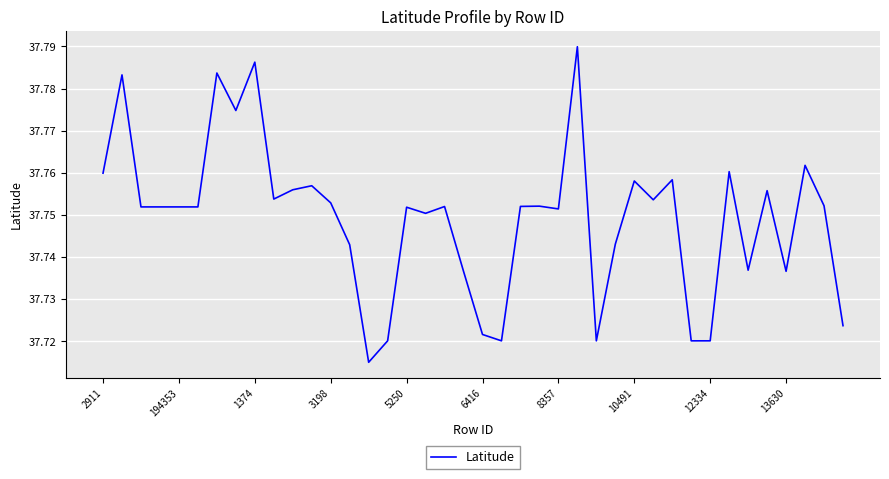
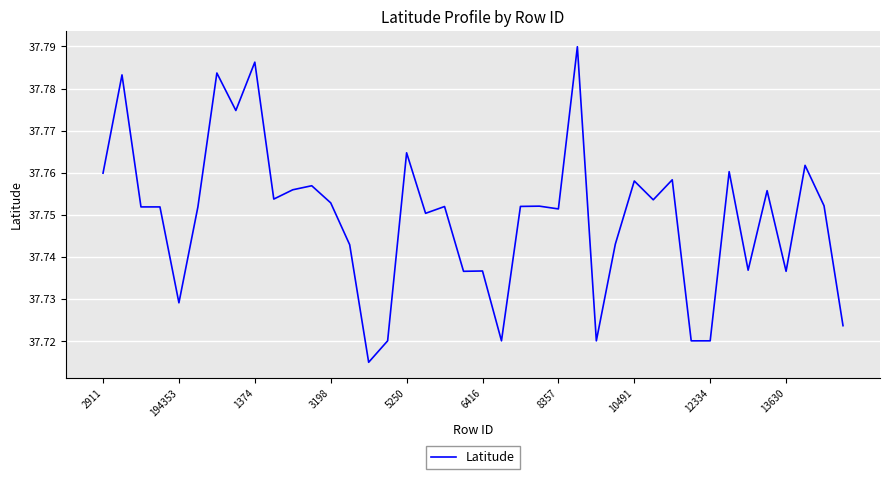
  {
    "2911": 37.760,
-   "194353": 37.752,
+   "194353": 37.729,
    "1374": 37.786,
    "3198": 37.753,
-   "5250": 37.752,
-   "6416": 37.722,
+   "5250": 37.765,
+   "6416": 37.737,
    "8357": 37.751,
    "10491": 37.758,
    "12334": 37.720,
    "13630": 37.737
  }
